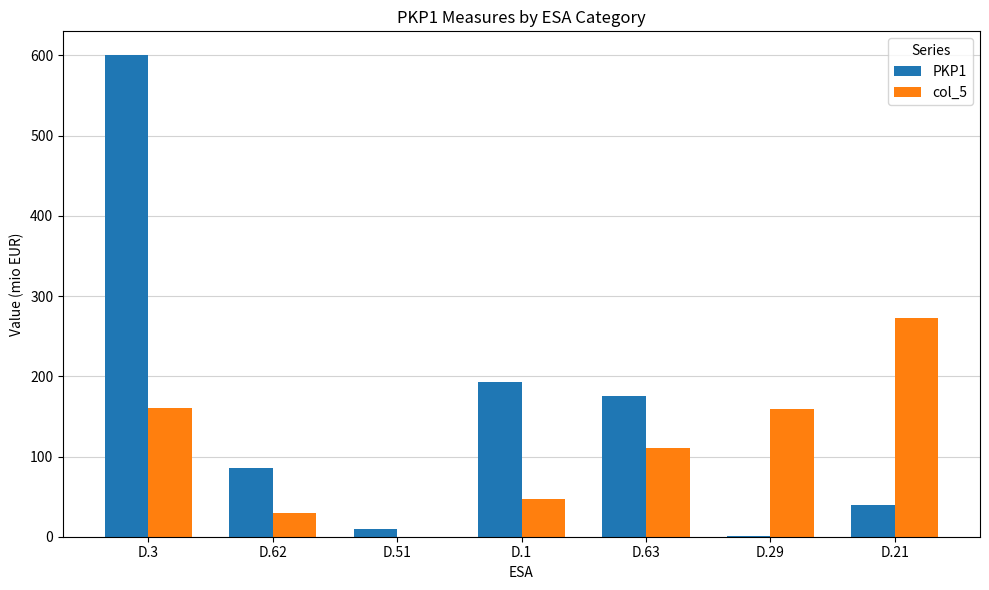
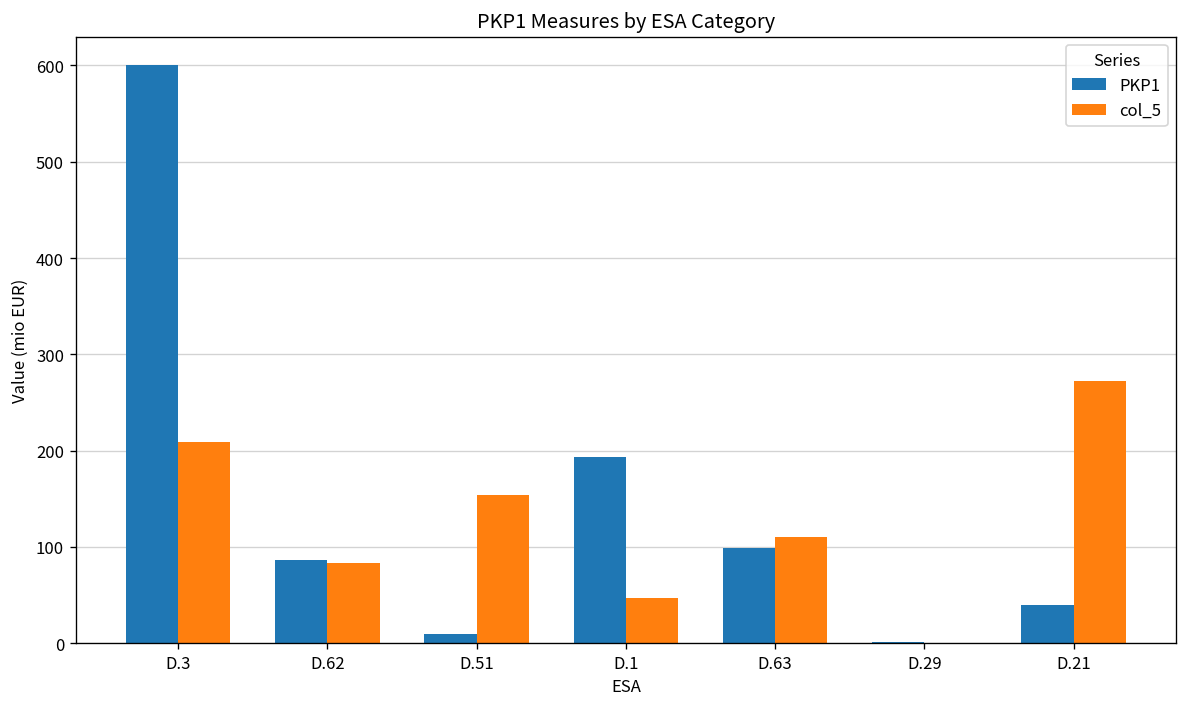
  {
    "PKP1": {
      "D.3": 600,
      "D.62": 90,
      "D.51": 10,
      "D.1": 190,
-     "D.63": 180,
+     "D.63": 100,
      "D.21": 40
    },
    "col_5": {
-     "D.3": 160,
-     "D.62": 30,
-     "D.51": 0,
+     "D.3": 210,
+     "D.62": 80,
+     "D.51": 150,
      "D.1": 50,
      "D.63": 110,
-     "D.29": 160,
+     "D.29": 0,
      "D.21": 270
    }
  }
